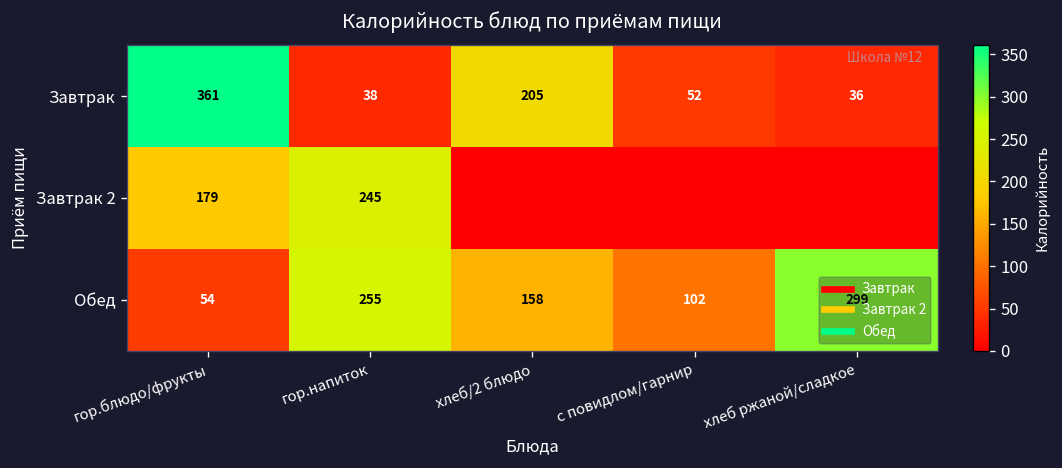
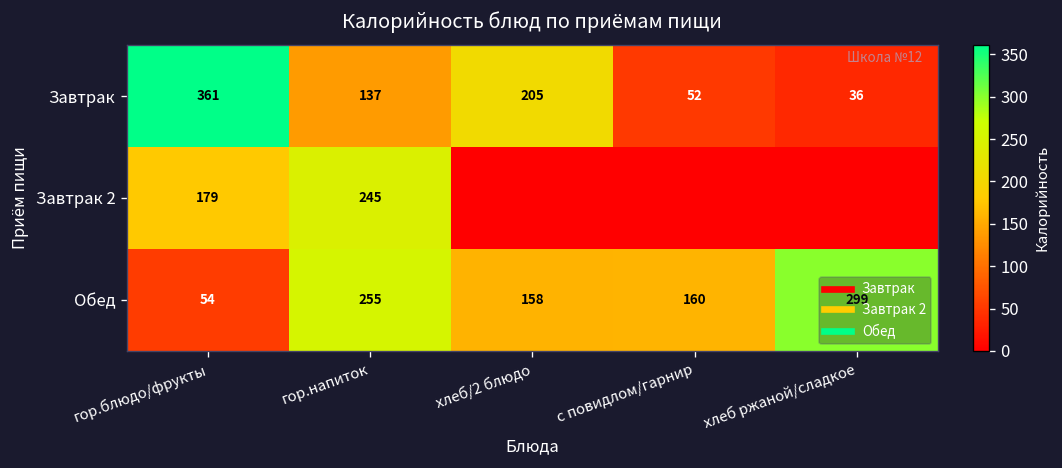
  {
    "Завтрак": {
      "гор.блюдо/фрукты": 361,
-     "гор.напиток": 38,
+     "гор.напиток": 137,
      "хлеб/2 блюдо": 205,
      "с повидлом/гарнир": 52
    },
    "Завтрак 2": {
      "гор.блюдо/фрукты": 179,
      "гор.напиток": 245
    },
    "Обед": {
      "гор.блюдо/фрукты": 54,
      "гор.напиток": 255,
      "хлеб/2 блюдо": 158,
-     "с повидлом/гарнир": 102
+     "с повидлом/гарнир": 160
    }
  }
